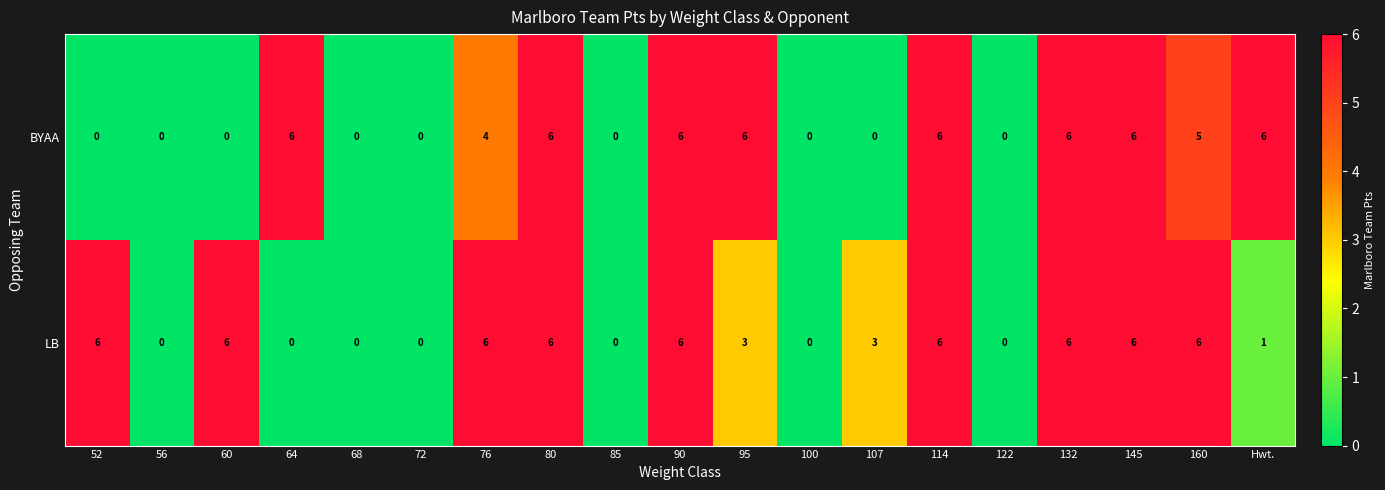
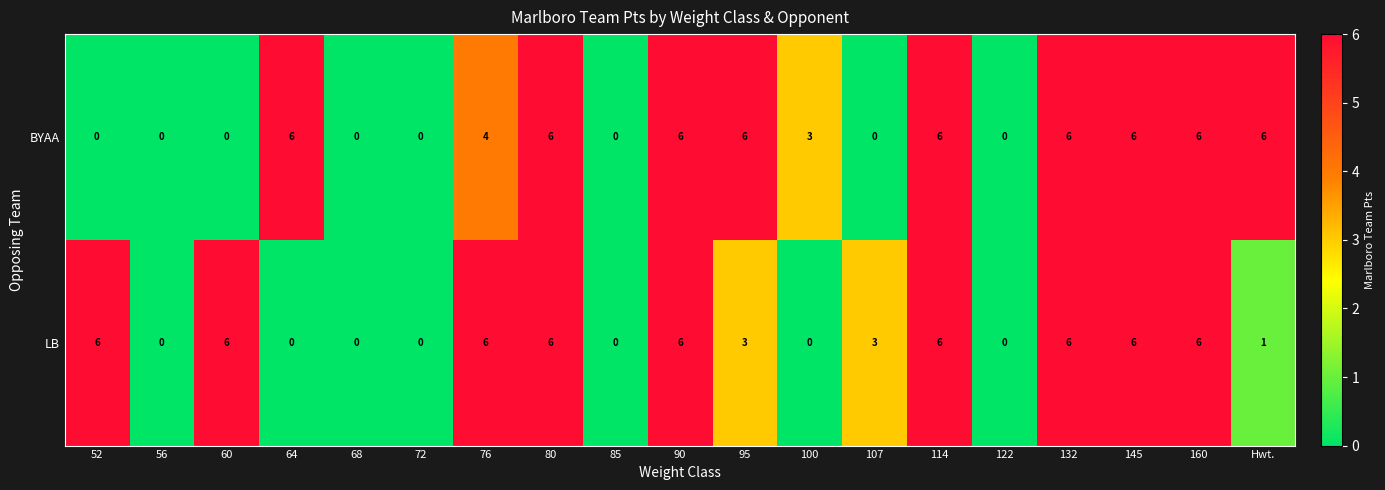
  {
    "BYAA": {
      "52": 0,
      "56": 0,
      "60": 0,
      "64": 6,
      "68": 0,
      "72": 0,
      "76": 4,
      "80": 6,
      "85": 0,
      "90": 6,
      "95": 6,
-     "100": 0,
+     "100": 3,
      "107": 0,
      "114": 6,
      "122": 0,
      "132": 6,
      "145": 6,
-     "160": 5,
+     "160": 6,
      "Hwt.": 6
    },
    "LB": {
      "52": 6,
      "56": 0,
      "60": 6,
      "64": 0,
      "68": 0,
      "72": 0,
      "76": 6,
      "80": 6,
      "85": 0,
      "90": 6,
      "95": 3,
      "100": 0,
      "107": 3,
      "114": 6,
      "122": 0,
      "132": 6,
      "145": 6,
      "160": 6,
      "Hwt.": 1
    }
  }
